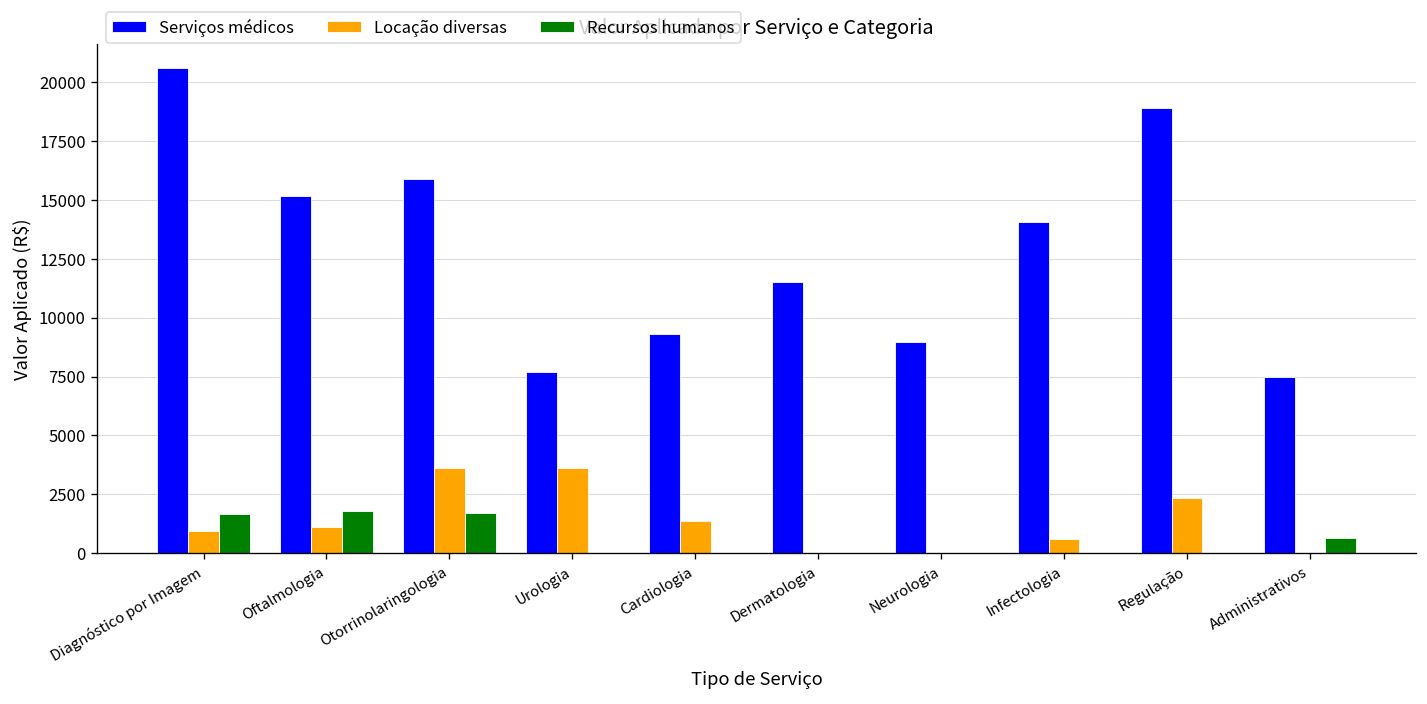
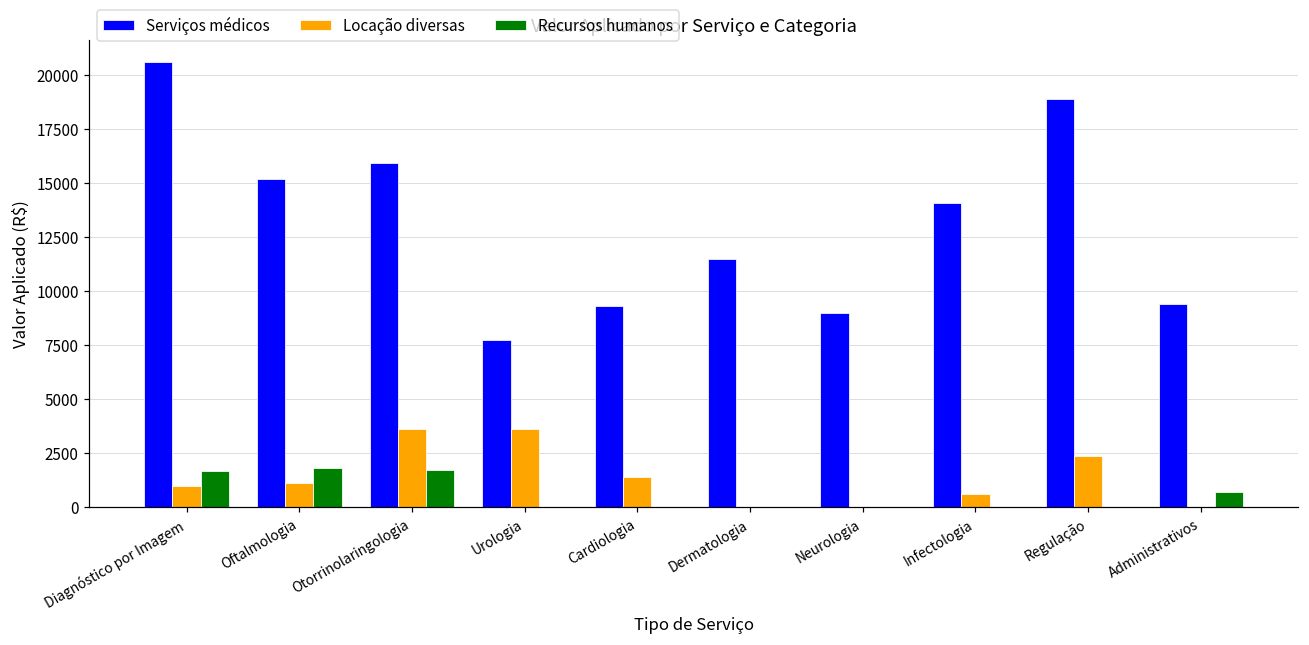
  {
    "Serviços médicos": {
      "Diagnóstico por Imagem": 20600,
      "Oftalmologia": 15200,
      "Otorrinolaringologia": 15900,
      "Urologia": 7700,
      "Cardiologia": 9300,
      "Dermatologia": 11500,
      "Neurologia": 9000,
      "Infectologia": 14100,
      "Regulação": 18900,
-     "Administrativos": 7500
+     "Administrativos": 9400
    },
    "Locação diversas": {
      "Diagnóstico por Imagem": 1000,
      "Oftalmologia": 1100,
      "Otorrinolaringologia": 3600,
      "Urologia": 3600,
      "Cardiologia": 1400,
      "Dermatologia": 0,
      "Neurologia": 0,
      "Infectologia": 600,
      "Regulação": 2400,
      "Administrativos": 0
    },
    "Recursos humanos": {
      "Diagnóstico por Imagem": 1700,
      "Oftalmologia": 1800,
      "Otorrinolaringologia": 1700,
      "Urologia": 0,
      "Cardiologia": 0,
      "Dermatologia": 0,
      "Neurologia": 0,
      "Infectologia": 0,
      "Regulação": 0,
      "Administrativos": 700
    }
  }
